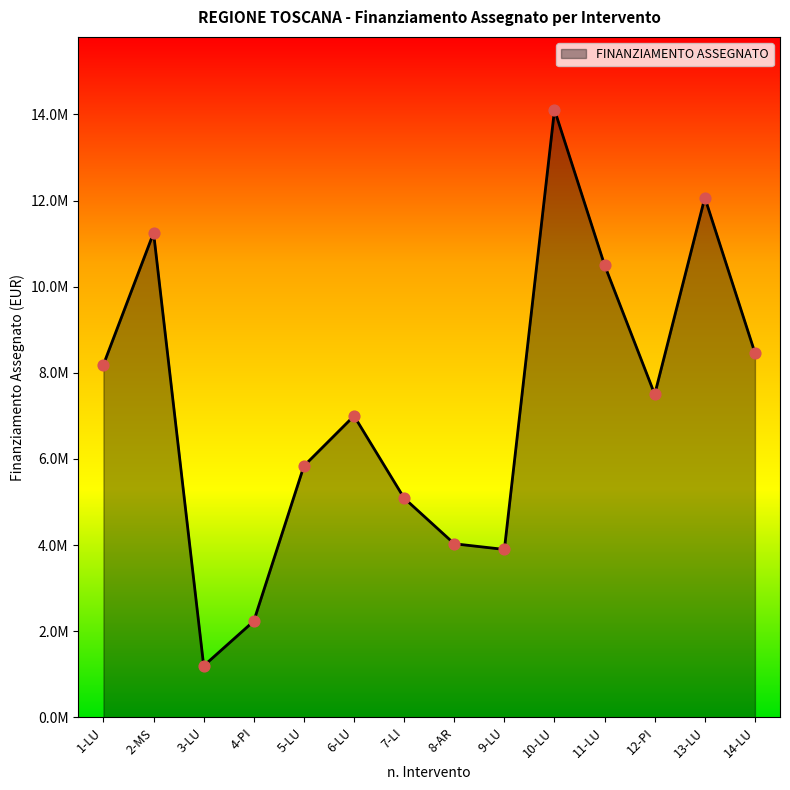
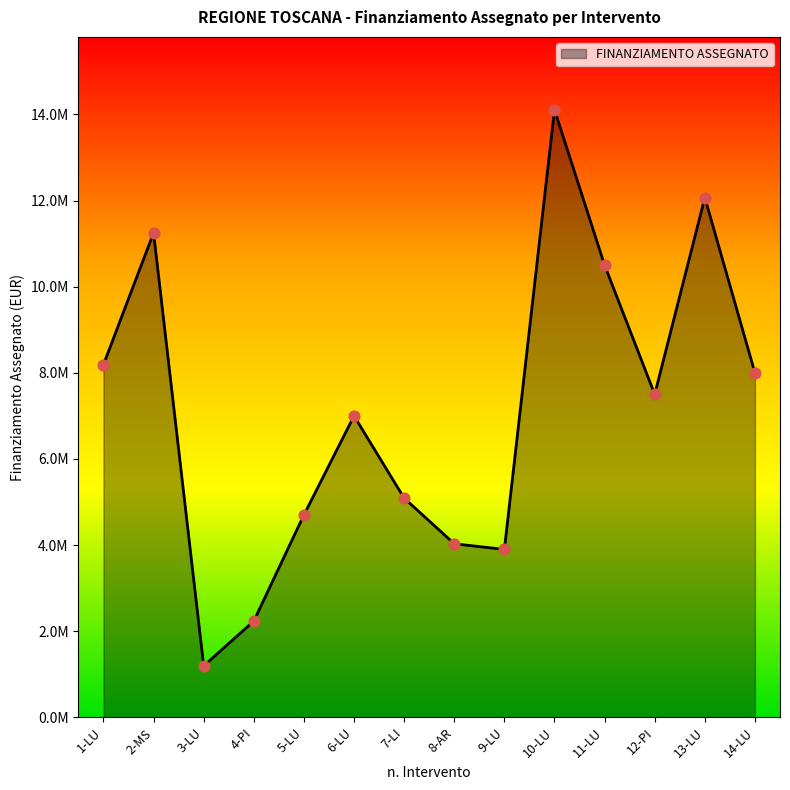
  {
    "1-LU": 8200000,
    "2-MS": 11300000,
    "3-LU": 1200000,
    "4-PI": 2200000,
-   "5-LU": 5800000,
+   "5-LU": 4700000,
    "6-LU": 7000000,
    "7-LI": 5100000,
    "8-AR": 4000000,
    "9-LU": 3900000,
    "10-LU": 14100000,
    "11-LU": 10500000,
    "12-PI": 7500000,
    "13-LU": 12100000,
-   "14-LU": 8500000
+   "14-LU": 8000000
  }
